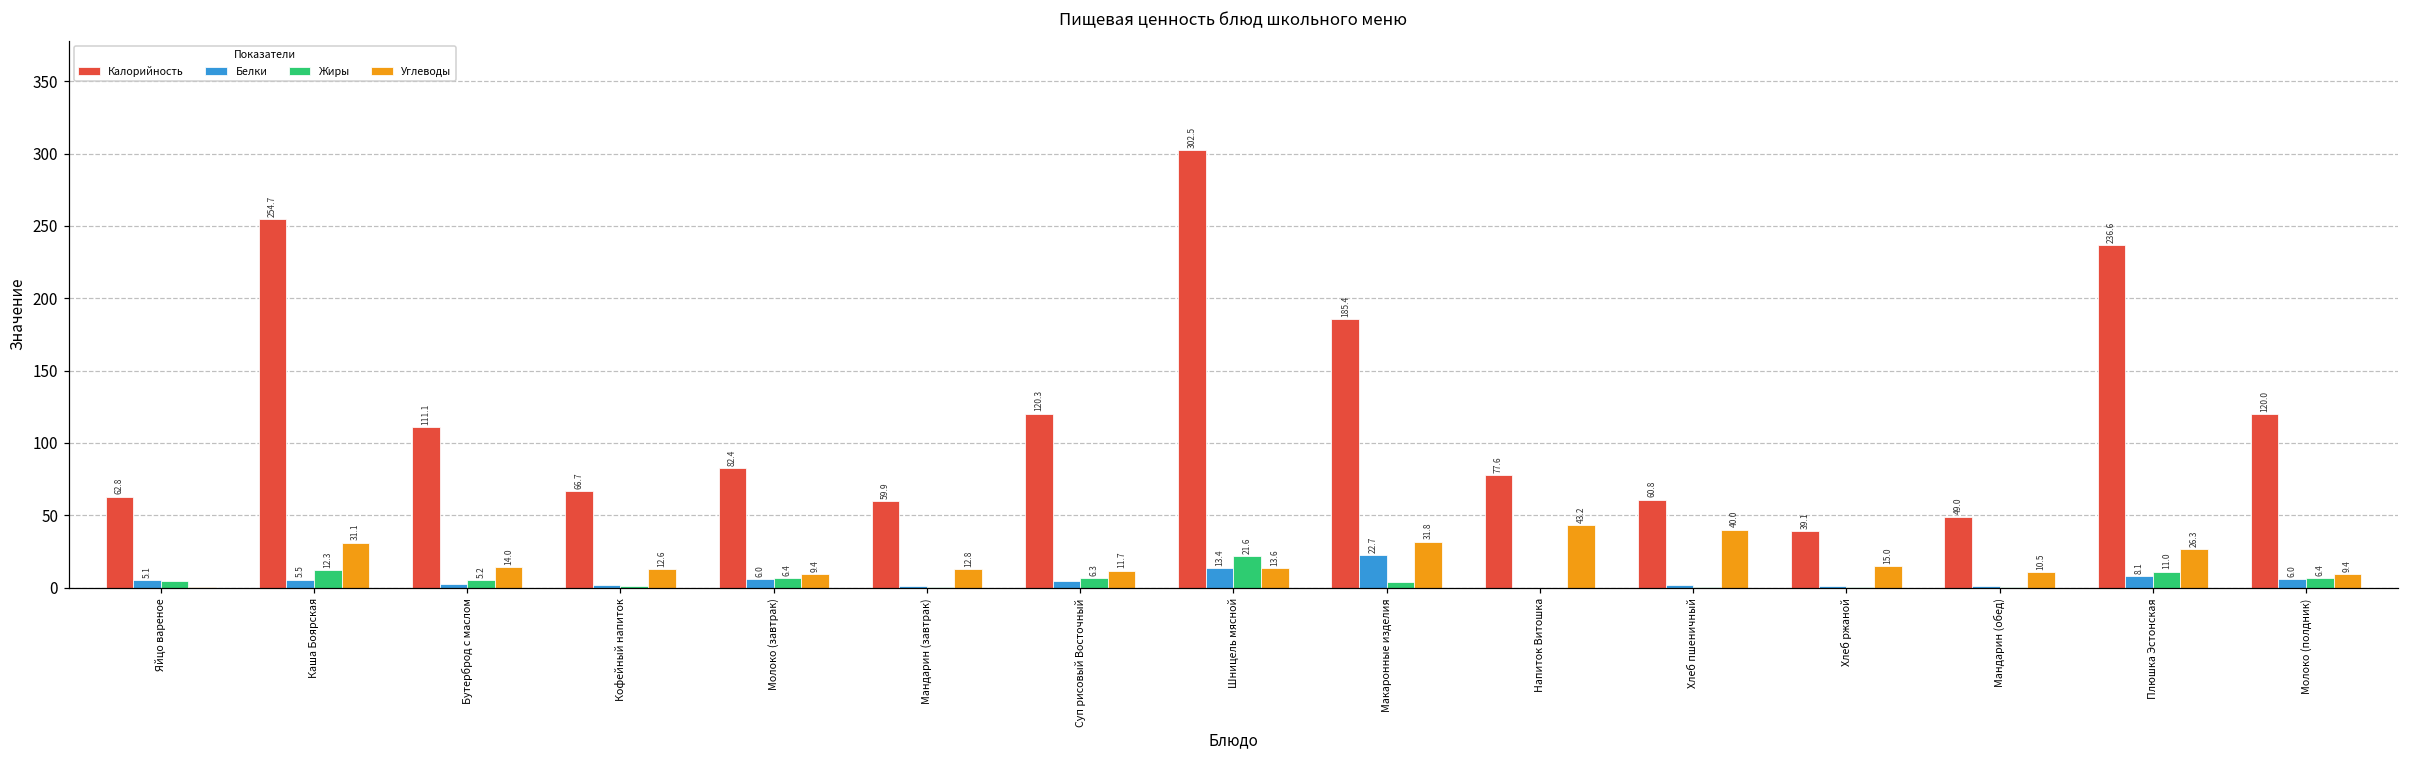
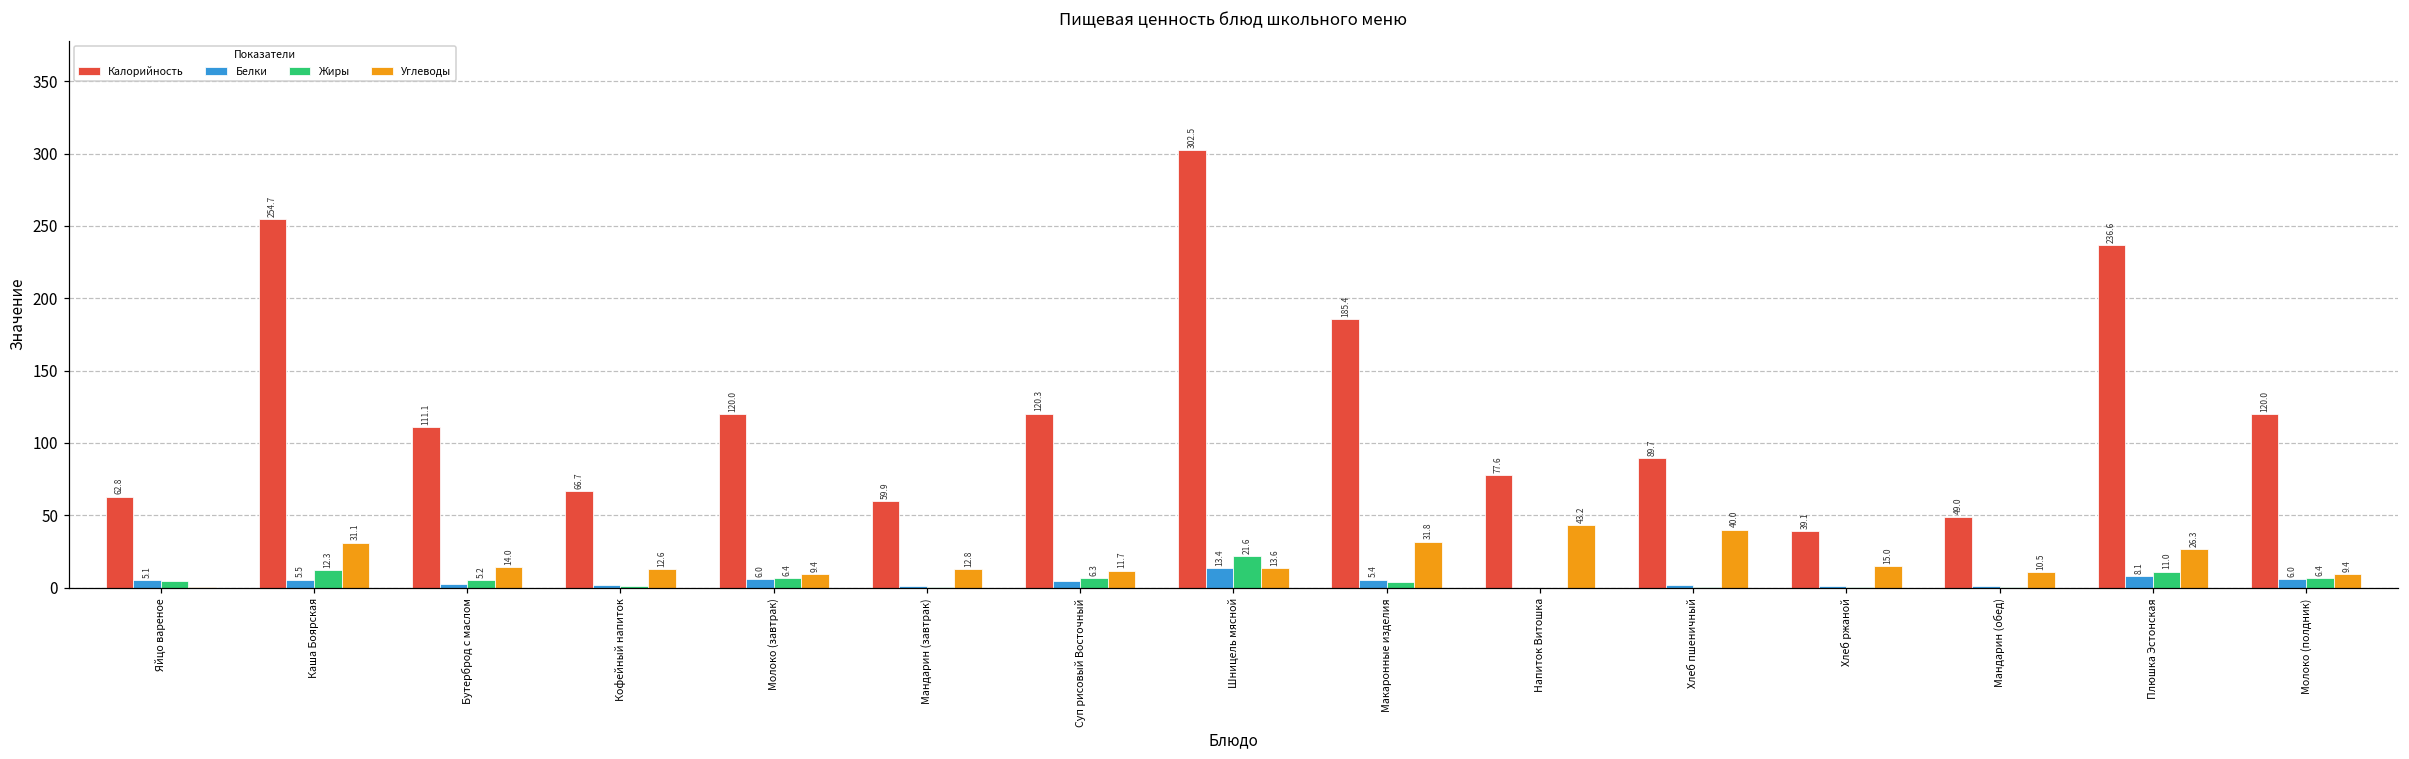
  {
    "Калорийность": {
      "Яйцо вареное": 62.8,
      "Каша Боярская": 254.7,
      "Бутерброд с маслом": 111.1,
      "Кофейный напиток": 66.7,
-     "Молоко (завтрак)": 82.4,
+     "Молоко (завтрак)": 120.0,
      "Мандарин (завтрак)": 59.9,
      "Суп рисовый Восточный": 120.3,
      "Шницель мясной": 302.5,
      "Макаронные изделия": 185.4,
      "Напиток Витошка": 77.6,
-     "Хлеб пшеничный": 60.8,
+     "Хлеб пшеничный": 89.7,
      "Хлеб ржаной": 39.1,
      "Мандарин (обед)": 49.0,
      "Плюшка Эстонская": 236.6,
      "Молоко (полдник)": 120.0
    },
    "Белки": {
      "Яйцо вареное": 5.1,
      "Каша Боярская": 5.5,
      "Молоко (завтрак)": 6.0,
      "Шницель мясной": 13.4,
-     "Макаронные изделия": 22.7,
+     "Макаронные изделия": 5.4,
      "Плюшка Эстонская": 8.1,
      "Молоко (полдник)": 6.0
    },
    "Жиры": {
      "Каша Боярская": 12.3,
      "Бутерброд с маслом": 5.2,
      "Молоко (завтрак)": 6.4,
      "Суп рисовый Восточный": 6.3,
      "Шницель мясной": 21.6,
      "Плюшка Эстонская": 11.0,
      "Молоко (полдник)": 6.4
    },
    "Углеводы": {
      "Каша Боярская": 31.1,
      "Бутерброд с маслом": 14.0,
      "Кофейный напиток": 12.6,
      "Молоко (завтрак)": 9.4,
      "Мандарин (завтрак)": 12.8,
      "Суп рисовый Восточный": 11.7,
      "Шницель мясной": 13.6,
      "Макаронные изделия": 31.8,
      "Напиток Витошка": 43.2,
      "Хлеб пшеничный": 40.0,
      "Хлеб ржаной": 15.0,
      "Мандарин (обед)": 10.5,
      "Плюшка Эстонская": 26.3,
      "Молоко (полдник)": 9.4
    }
  }
